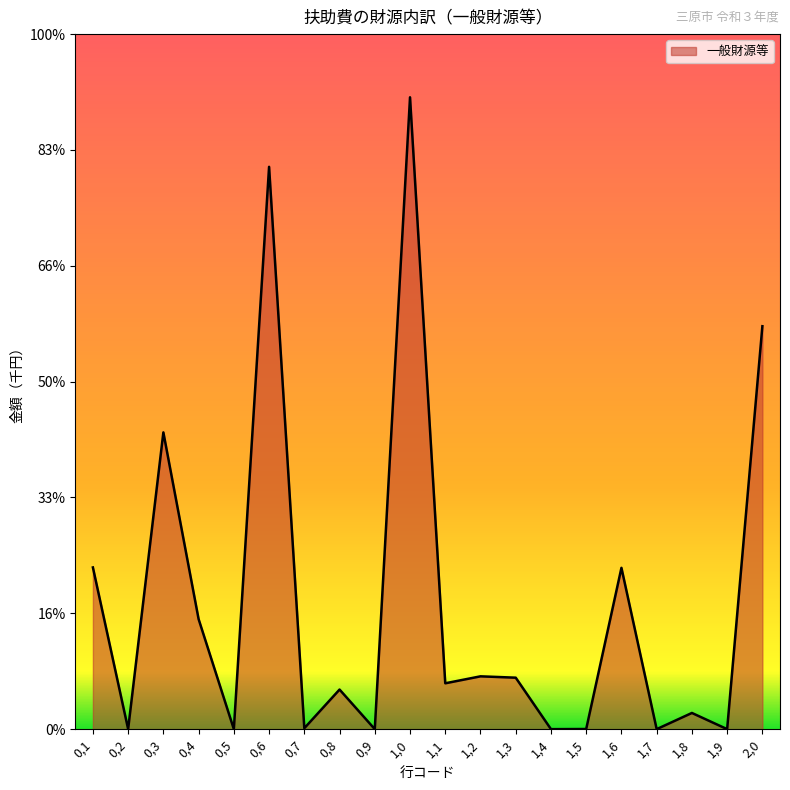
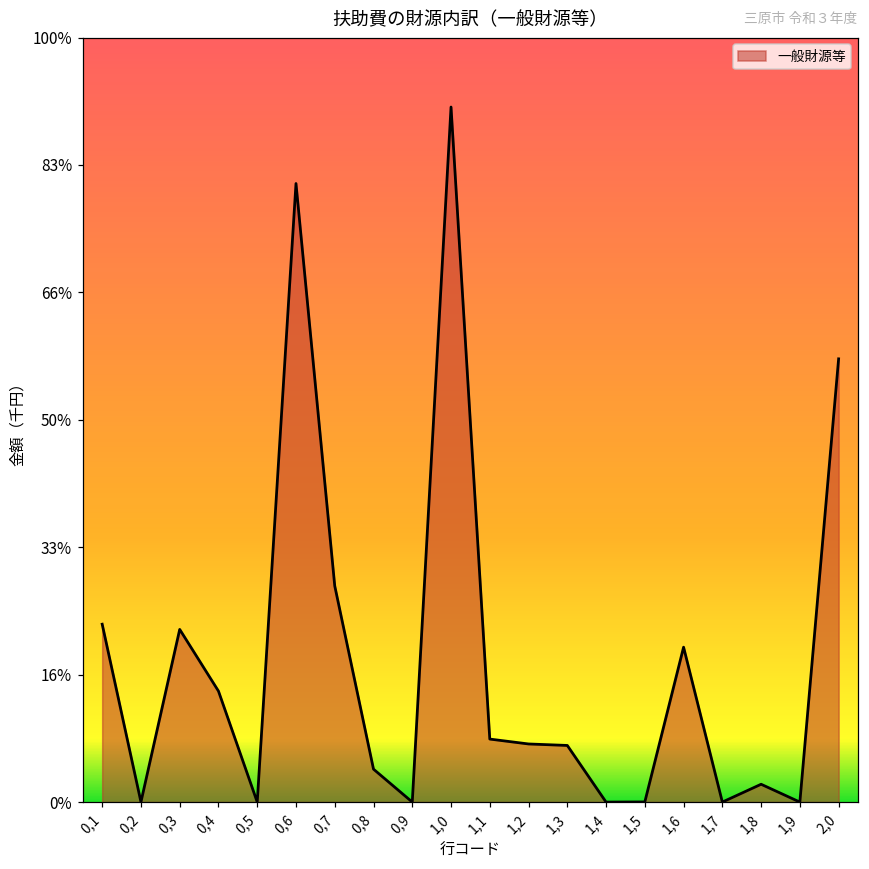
  {
    "0,1": "23%",
    "0,2": "0%",
-   "0,3": "43%",
-   "0,4": "16%",
+   "0,3": "23%",
+   "0,4": "15%",
    "0,5": "0%",
    "0,6": "81%",
-   "0,7": "0%",
-   "0,8": "6%",
+   "0,7": "28%",
+   "0,8": "4%",
    "0,9": "0%",
    "1,0": "91%",
-   "1,1": "7%",
+   "1,1": "8%",
    "1,2": "8%",
    "1,3": "7%",
    "1,4": "0%",
    "1,5": "0%",
-   "1,6": "23%",
+   "1,6": "20%",
    "1,7": "0%",
    "1,8": "2%",
    "1,9": "0%",
    "2,0": "58%"
  }
